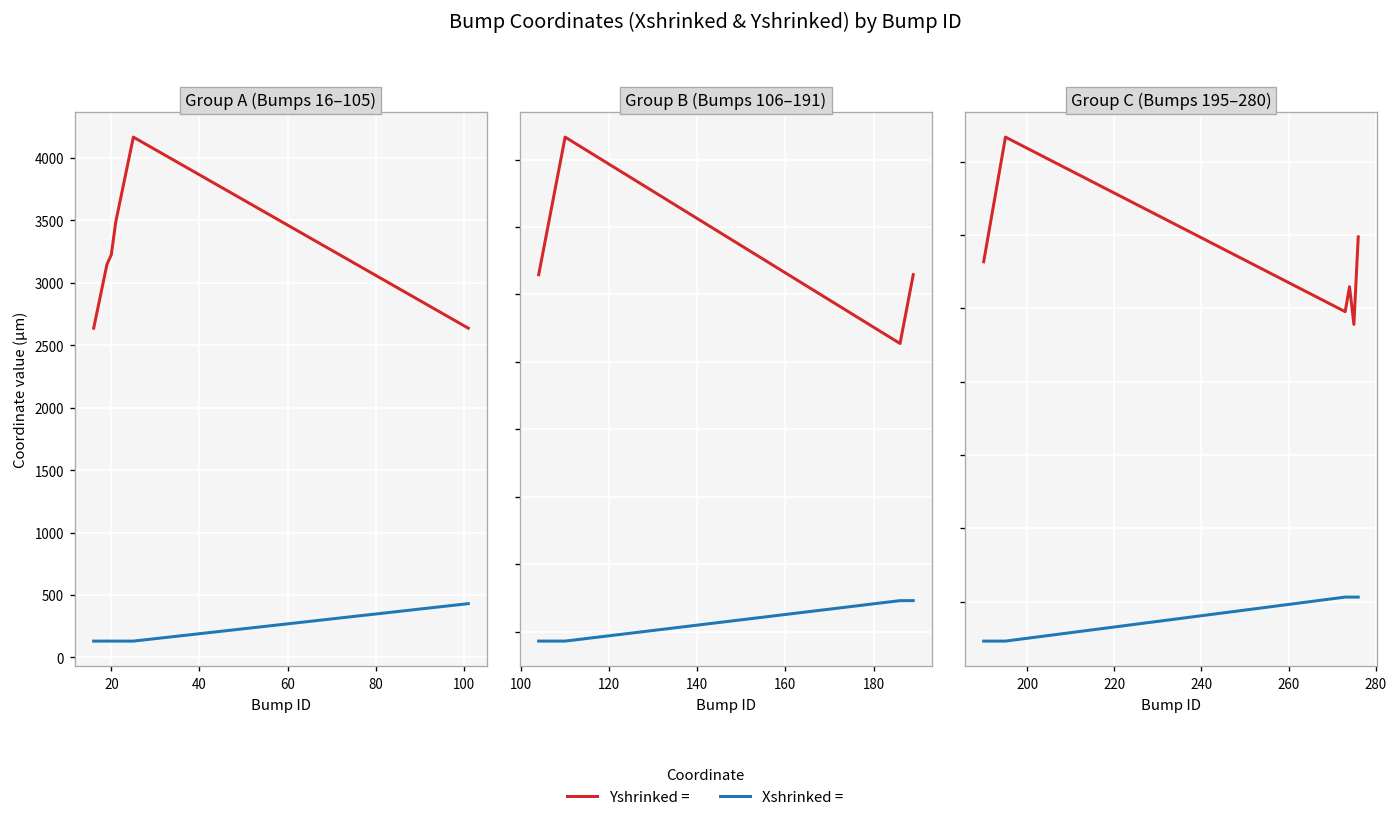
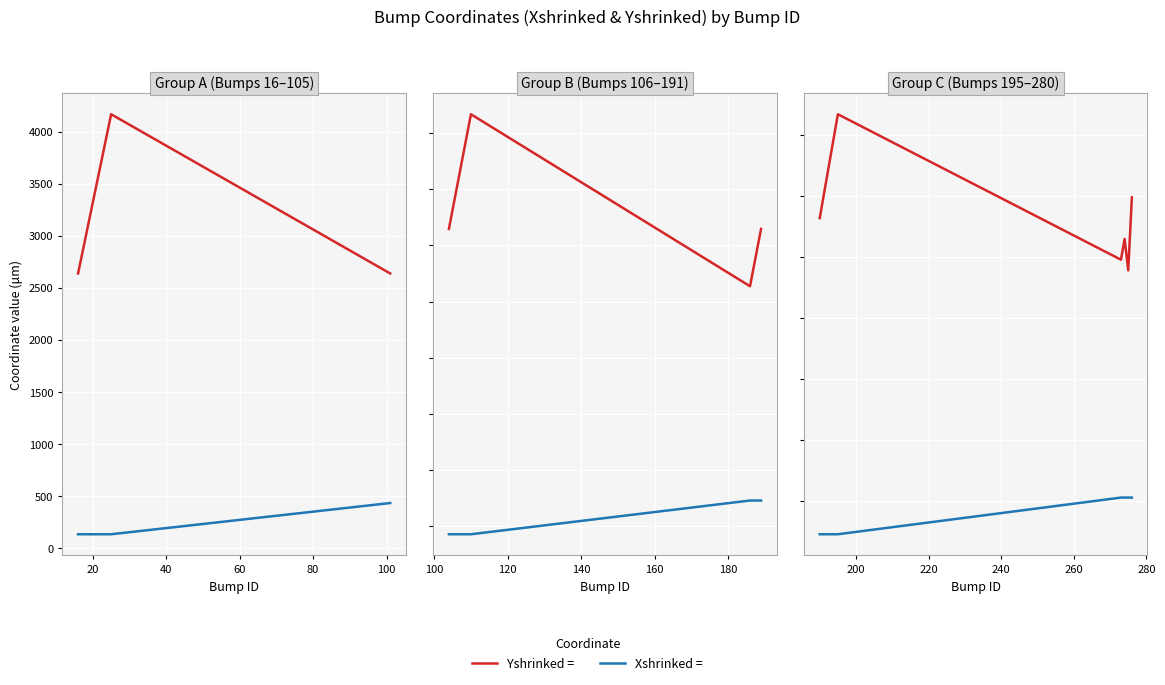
  {
    "Group A (Bumps 16–105)": {
      "Yshrinked =": {
-       "20": 3230
+       "20": 3320
      },
      "Xshrinked =": {
        "20": 130
      }
    }
  }
